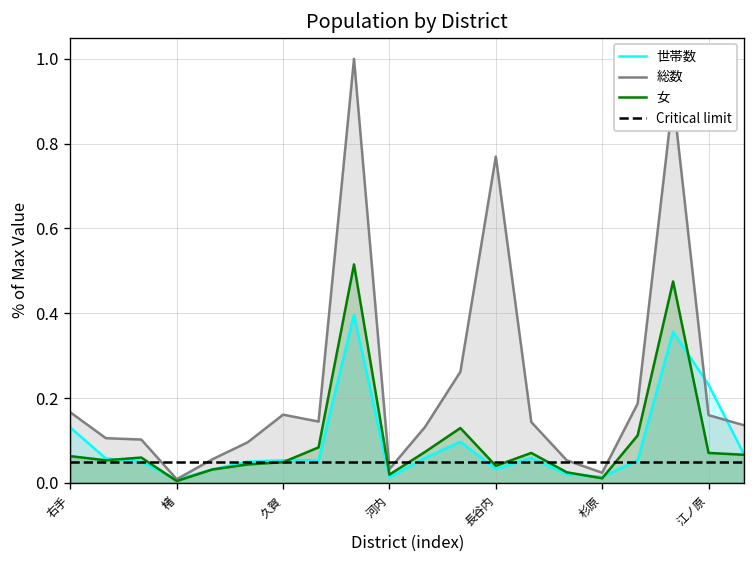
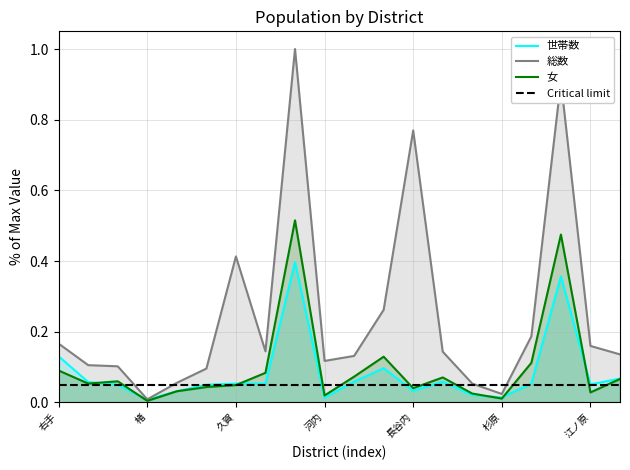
  {
    "世帯数": {
      "右手": 0.13,
      "長谷内": 0.03,
-     "江ノ原": 0.23
+     "江ノ原": 0.05
    },
    "総数": {
      "右手": 0.17,
-     "久賀": 0.16,
-     "河内": 0.03,
+     "久賀": 0.41,
+     "河内": 0.12,
      "長谷内": 0.77,
      "杉原": 0.02,
      "江ノ原": 0.16
    },
    "女": {
-     "右手": 0.06,
+     "右手": 0.09,
      "長谷内": 0.04,
-     "江ノ原": 0.07
+     "江ノ原": 0.03
    }
  }
